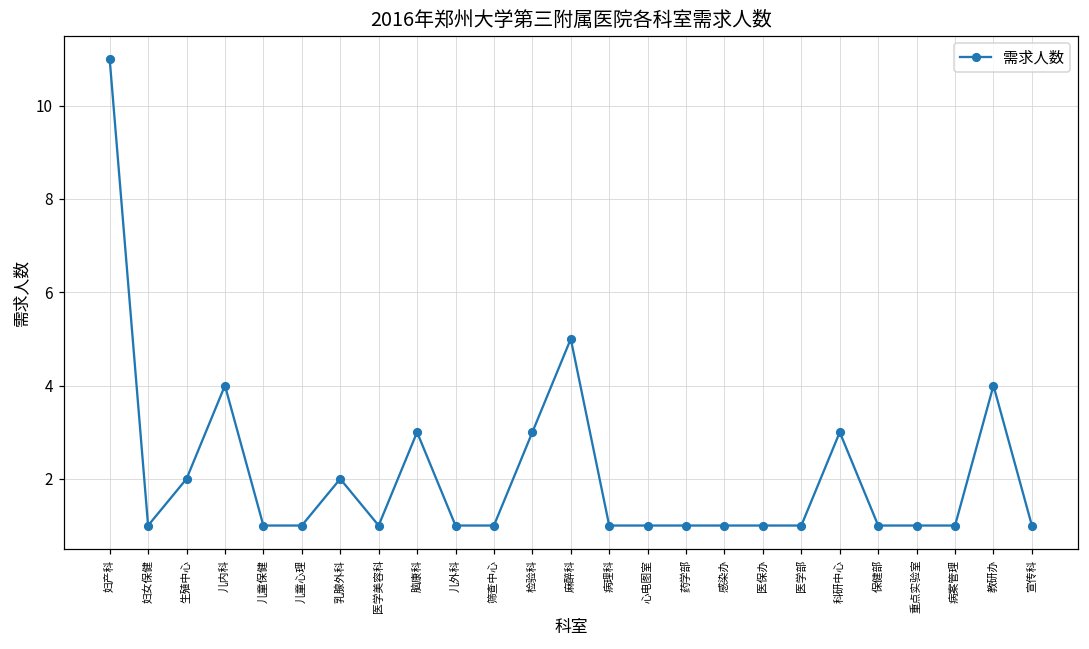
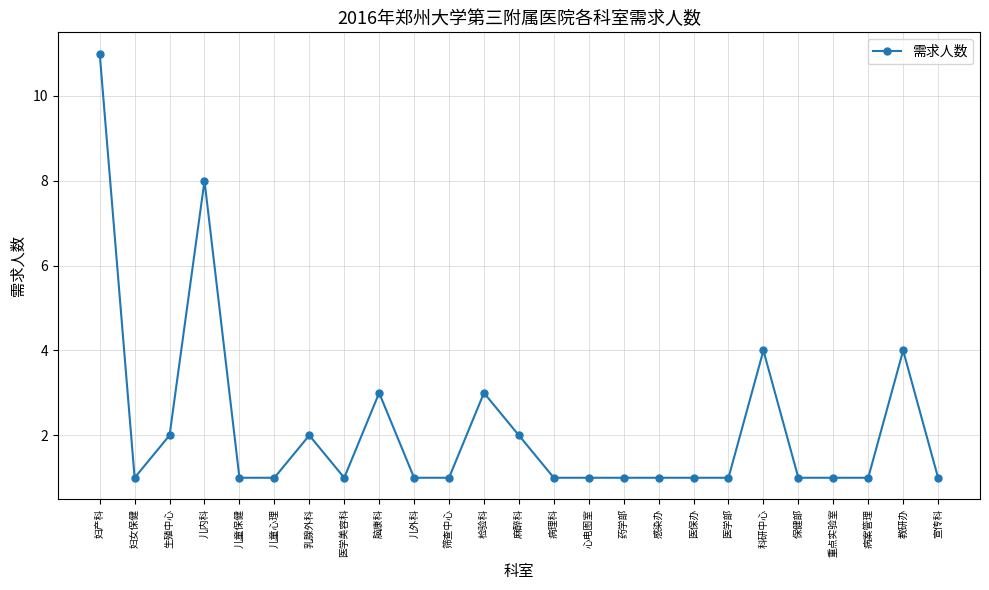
  {
    "妇产科": 11,
    "妇女保健": 1,
    "生殖中心": 2,
-   "儿内科": 4,
+   "儿内科": 8,
    "儿童保健": 1,
    "儿童心理": 1,
    "乳腺外科": 2,
    "医学美容科": 1,
    "脑康科": 3,
    "儿外科": 1,
    "筛查中心": 1,
    "检验科": 3,
-   "麻醉科": 5,
+   "麻醉科": 2,
    "病理科": 1,
    "心电图室": 1,
    "药学部": 1,
    "感染办": 1,
    "医保办": 1,
    "医学部": 1,
-   "科研中心": 3,
+   "科研中心": 4,
    "保健部": 1,
    "重点实验室": 1,
    "病案管理": 1,
    "教研办": 4,
    "宣传科": 1
  }
